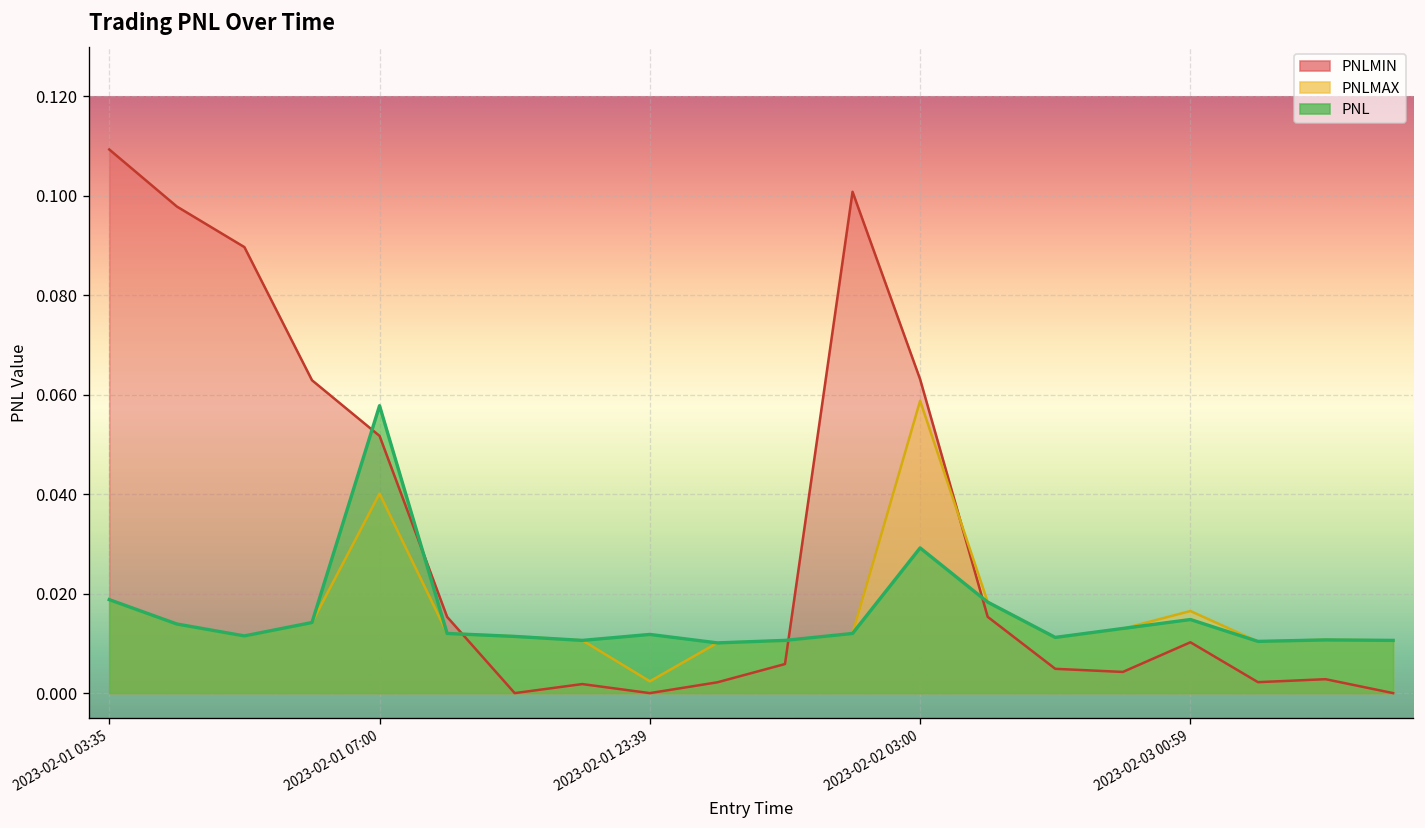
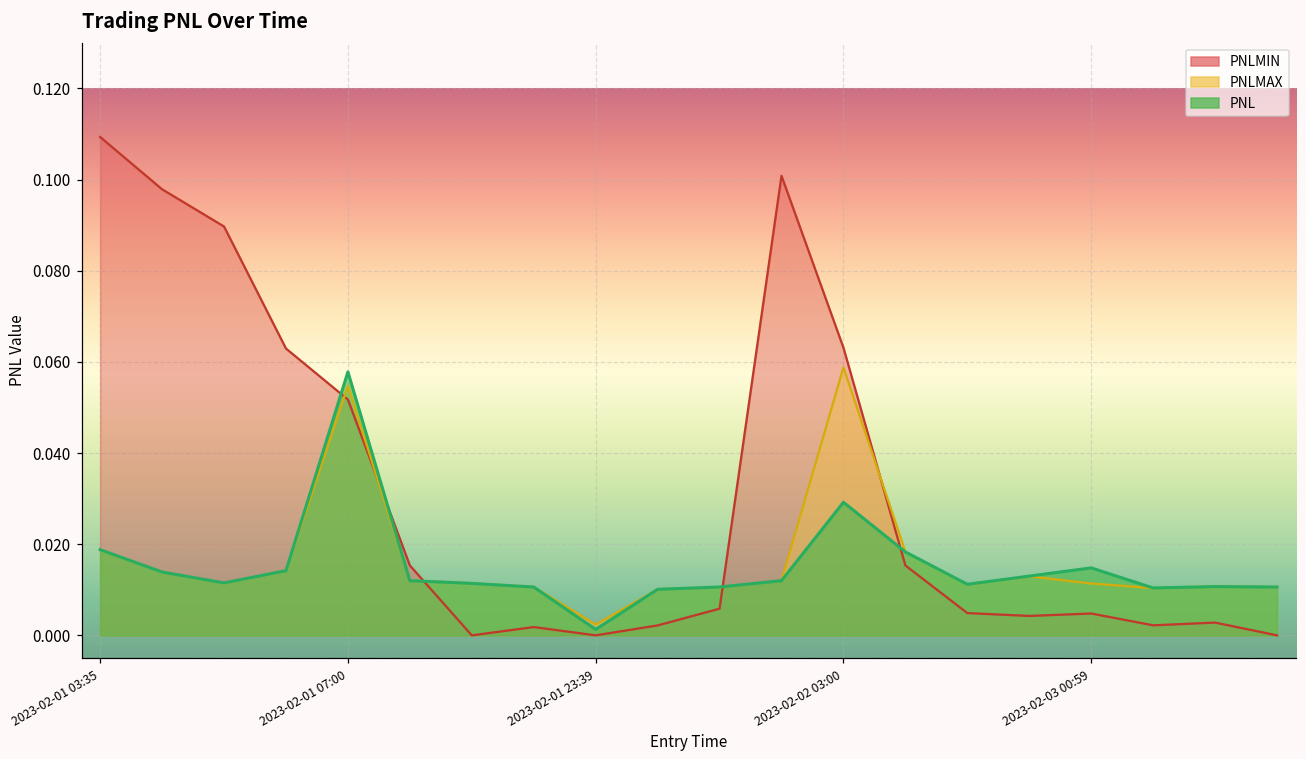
  {
    "PNLMIN": {
      "2023-02-01 03:35": 0.109,
      "2023-02-01 07:00": 0.052,
      "2023-02-01 23:39": 0.000,
      "2023-02-02 03:00": 0.063,
-     "2023-02-03 00:59": 0.010
+     "2023-02-03 00:59": 0.005
    },
    "PNLMAX": {
-     "2023-02-01 07:00": 0.040,
+     "2023-02-01 07:00": 0.055,
      "2023-02-01 23:39": 0.002,
      "2023-02-02 03:00": 0.059,
-     "2023-02-03 00:59": 0.017
+     "2023-02-03 00:59": 0.011
    },
    "PNL": {
      "2023-02-01 07:00": 0.058,
-     "2023-02-01 23:39": 0.012,
+     "2023-02-01 23:39": 0.001,
      "2023-02-02 03:00": 0.029,
      "2023-02-03 00:59": 0.015
    }
  }
